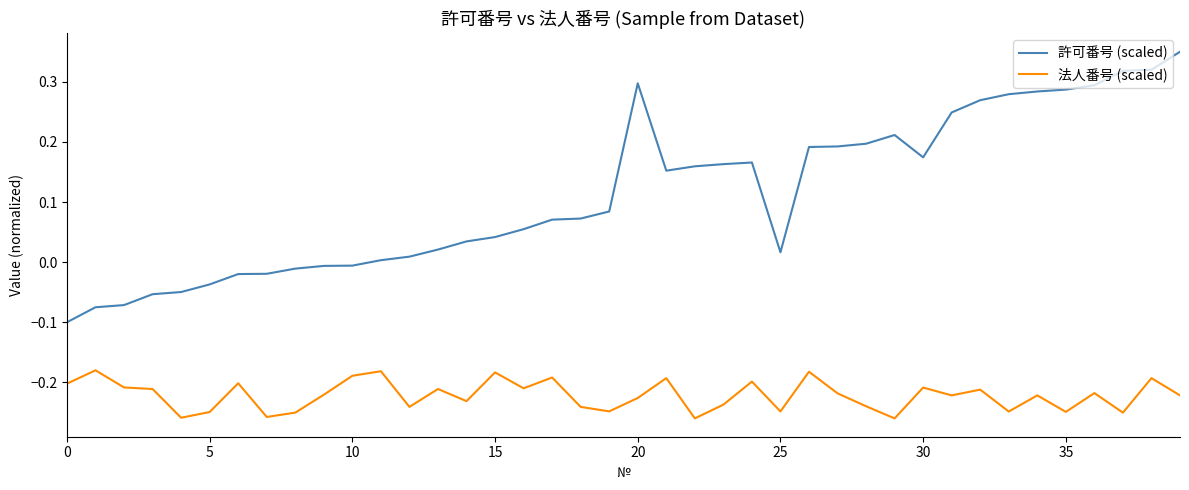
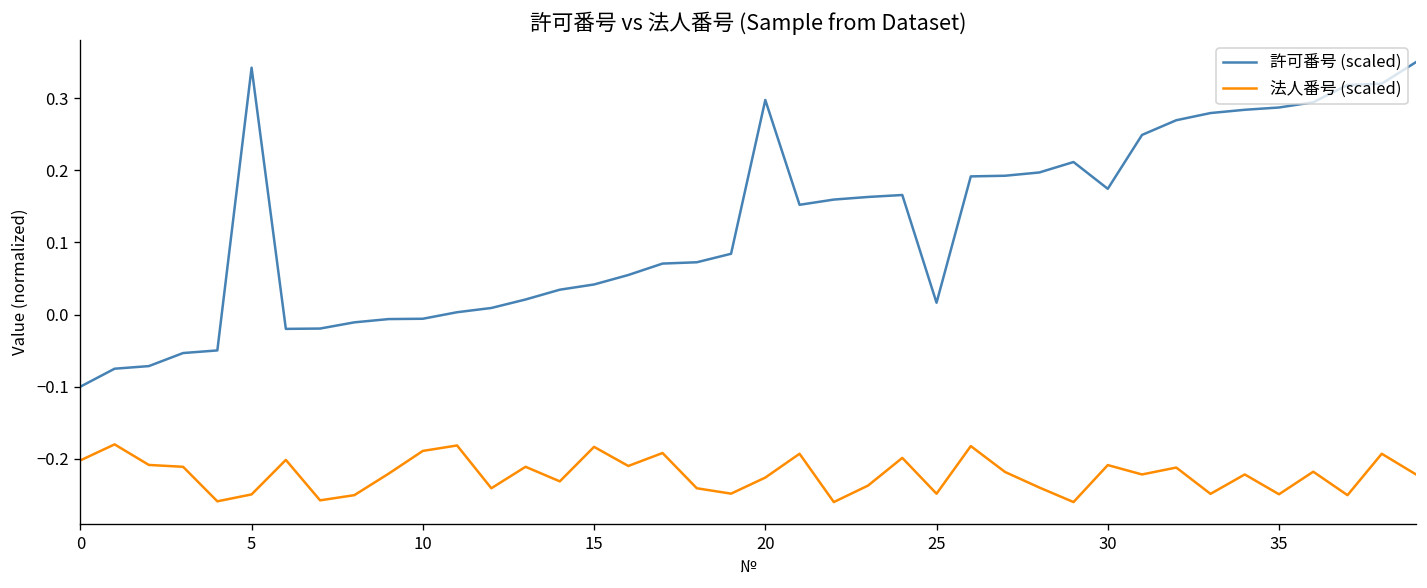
  {
    "許可番号 (scaled)": {
      "0": -0.10,
-     "5": -0.04,
+     "5": 0.34,
      "10": -0.01,
      "15": 0.04,
      "20": 0.30,
      "25": 0.02,
      "30": 0.17,
      "35": 0.29
    },
    "法人番号 (scaled)": {
      "0": -0.20,
      "5": -0.25,
      "10": -0.19,
      "15": -0.18,
      "20": -0.23,
      "25": -0.25,
      "30": -0.21,
      "35": -0.25
    }
  }
